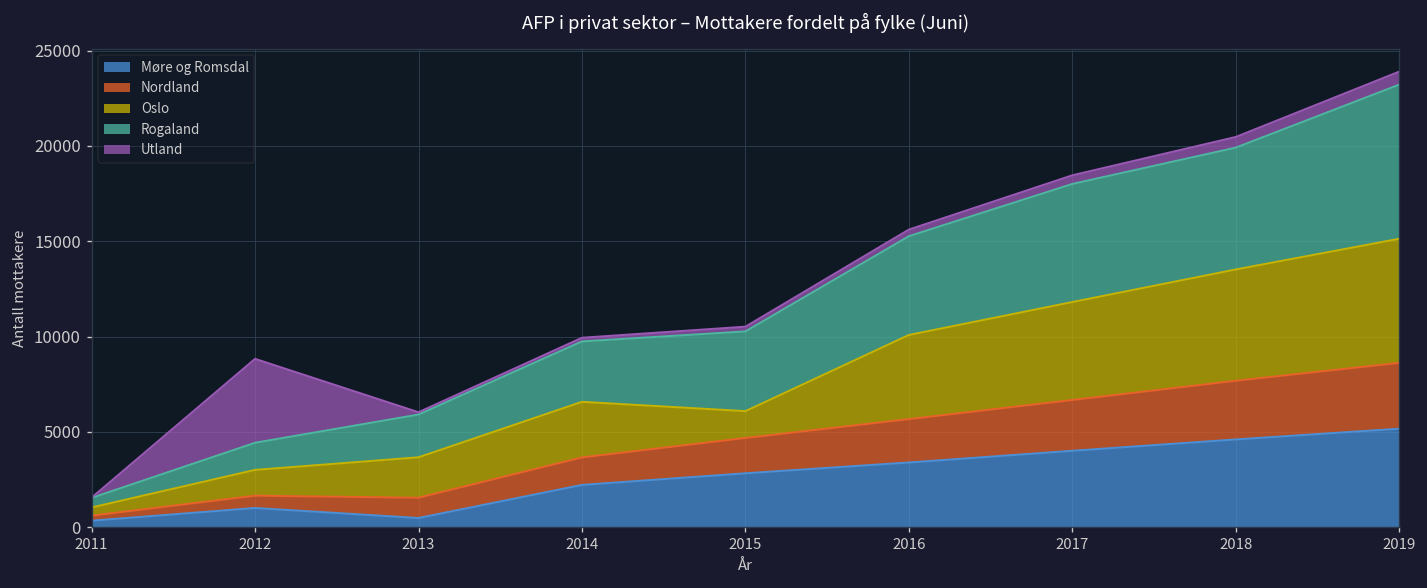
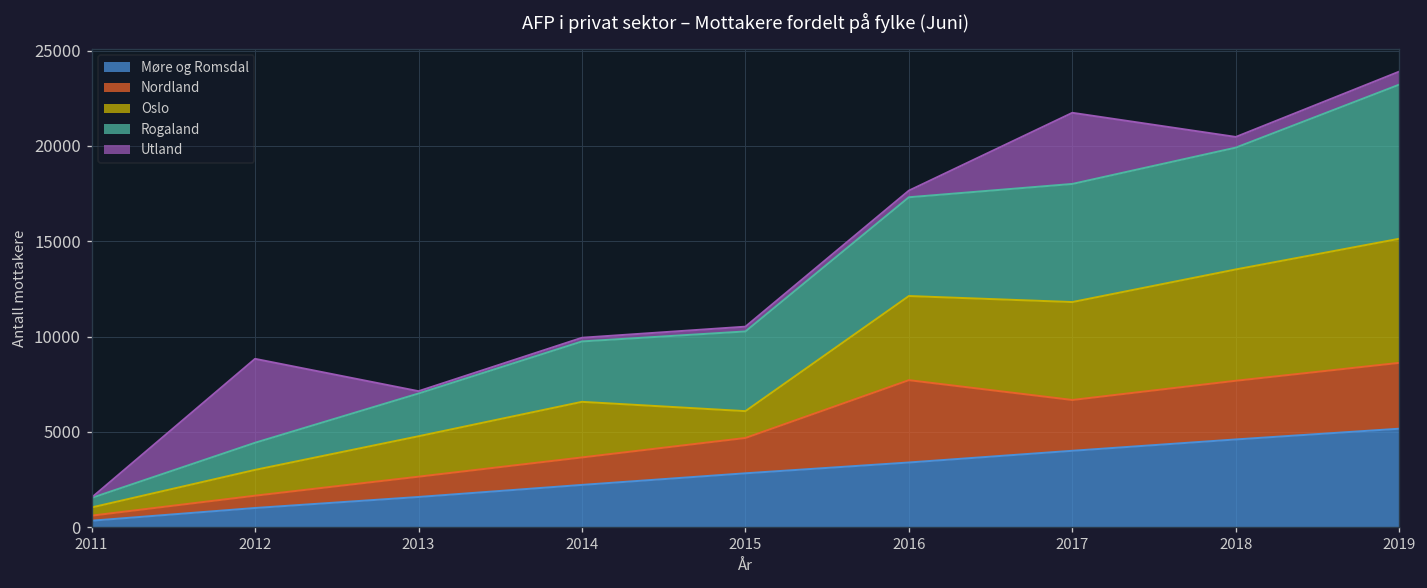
  {
    "Møre og Romsdal": {
      "2011": 300,
      "2012": 1000,
-     "2013": 500,
+     "2013": 1600,
      "2014": 2200,
      "2015": 2800,
      "2016": 3400,
      "2017": 4000,
      "2018": 4600,
      "2019": 5200
    },
    "Nordland": {
      "2011": 300,
      "2012": 600,
      "2013": 1100,
      "2014": 1400,
      "2015": 1900,
-     "2016": 2300,
+     "2016": 4300,
      "2017": 2700,
      "2018": 3100,
      "2019": 3500
    },
    "Oslo": {
      "2011": 400,
      "2012": 1400,
      "2013": 2100,
      "2014": 2900,
      "2015": 1400,
      "2016": 4400,
      "2017": 5100,
      "2018": 5800,
      "2019": 6500
    },
    "Rogaland": {
      "2012": 1400,
      "2014": 3200,
      "2015": 4200,
      "2016": 5200,
      "2017": 6200,
      "2018": 6400,
      "2019": 8100
    },
    "Utland": {
      "2012": 4400,
      "2014": 200,
      "2015": 300,
      "2016": 300,
-     "2017": 500,
+     "2017": 3700,
      "2018": 600,
      "2019": 700
    }
  }
